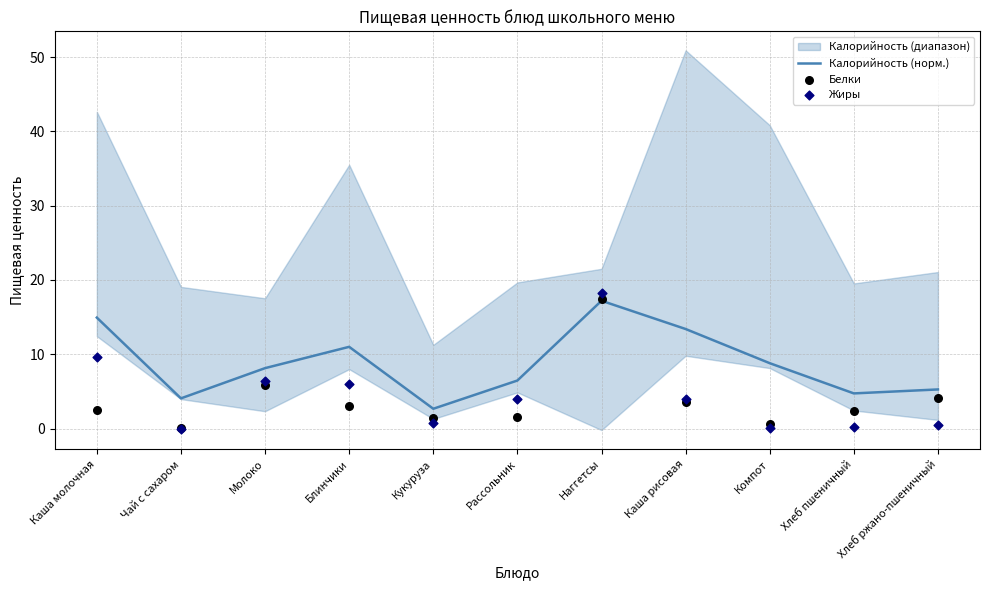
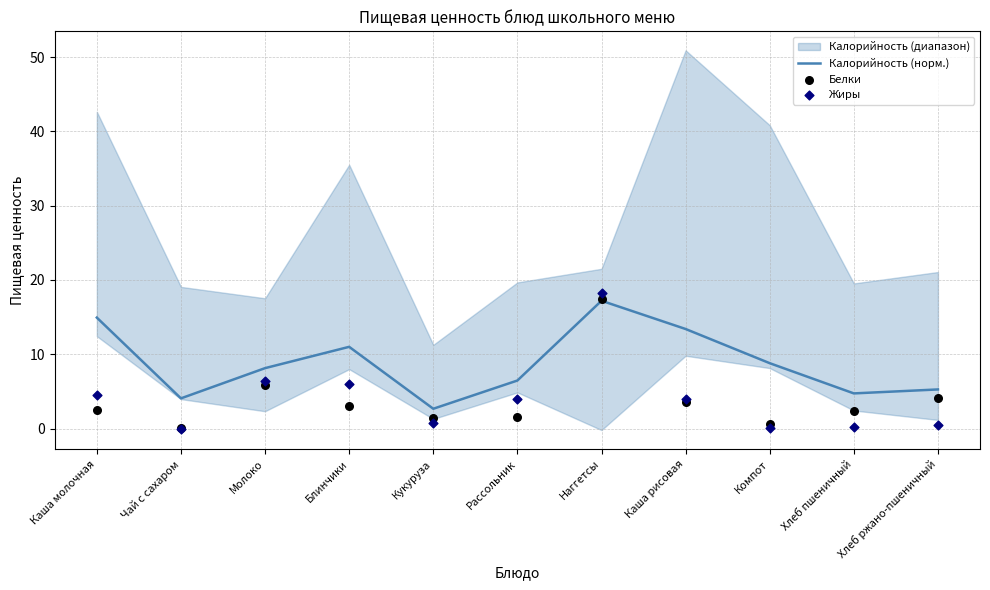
  {
    "Жиры": {
-     "Каша молочная": 10
+     "Каша молочная": 5
    }
  }
